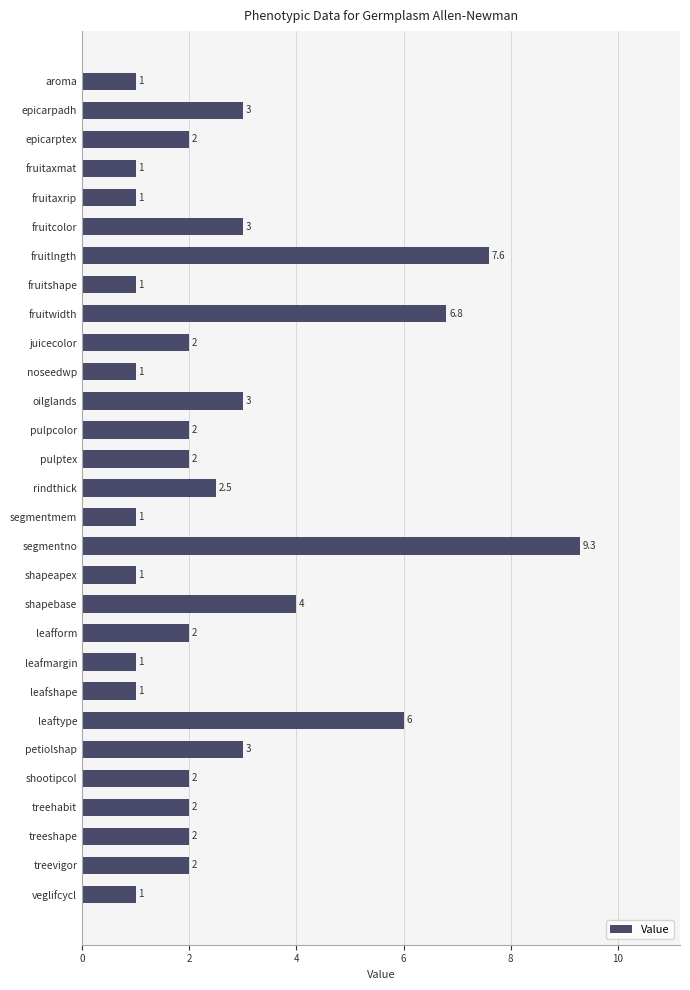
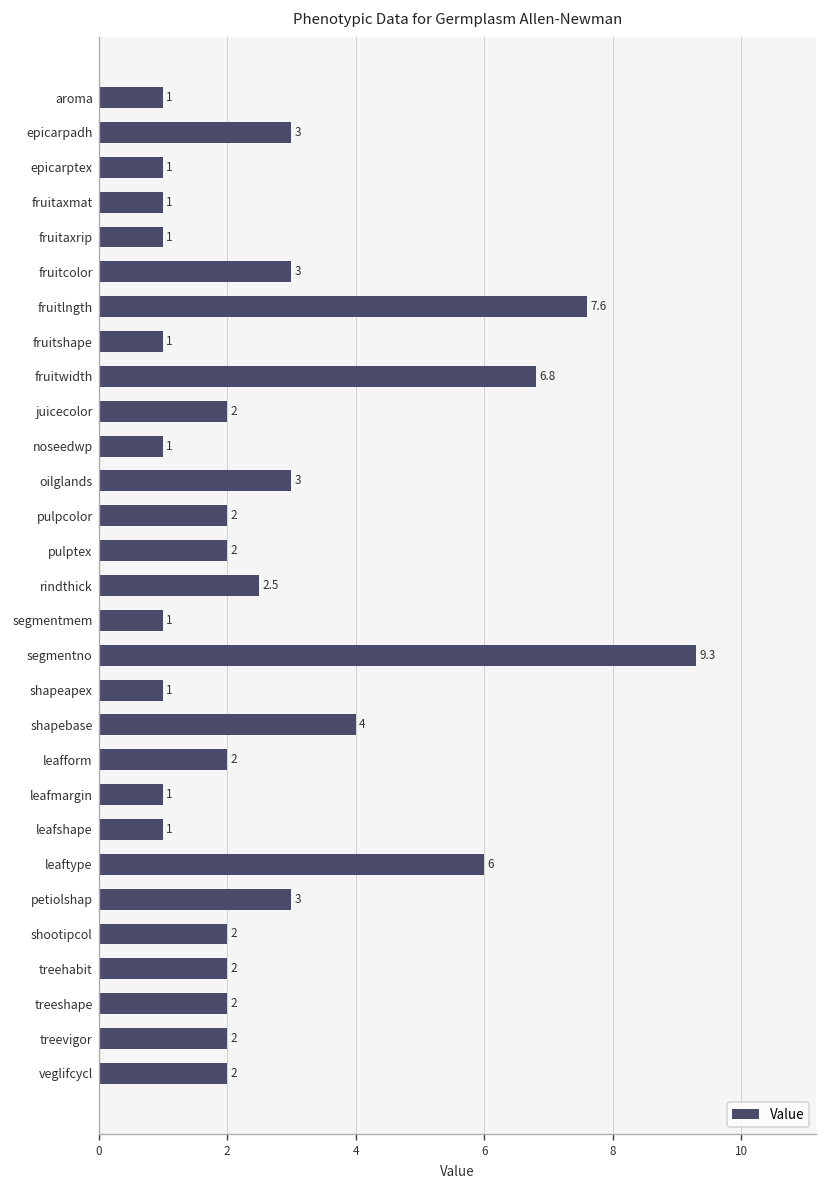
  {
    "aroma": 1,
    "epicarpadh": 3,
-   "epicarptex": 2,
+   "epicarptex": 1,
    "fruitaxmat": 1,
    "fruitaxrip": 1,
    "fruitcolor": 3,
    "fruitlngth": 7.6,
    "fruitshape": 1,
    "fruitwidth": 6.8,
    "juicecolor": 2,
    "noseedwp": 1,
    "oilglands": 3,
    "pulpcolor": 2,
    "pulptex": 2,
    "rindthick": 2.5,
    "segmentmem": 1,
    "segmentno": 9.3,
    "shapeapex": 1,
    "shapebase": 4,
    "leafform": 2,
    "leafmargin": 1,
    "leafshape": 1,
    "leaftype": 6,
    "petiolshap": 3,
    "shootipcol": 2,
    "treehabit": 2,
    "treeshape": 2,
    "treevigor": 2,
-   "veglifcycl": 1
+   "veglifcycl": 2
  }
